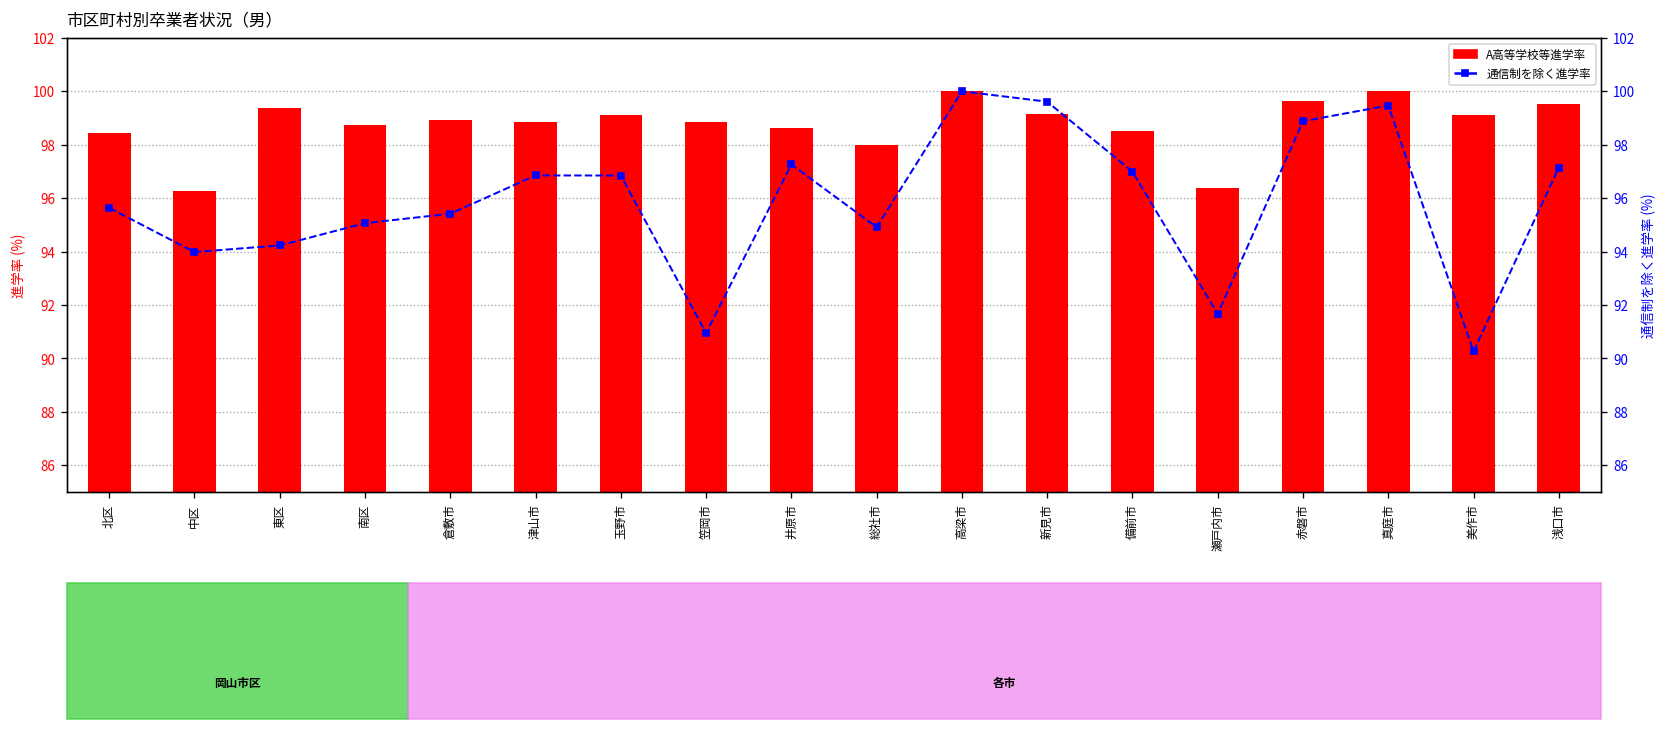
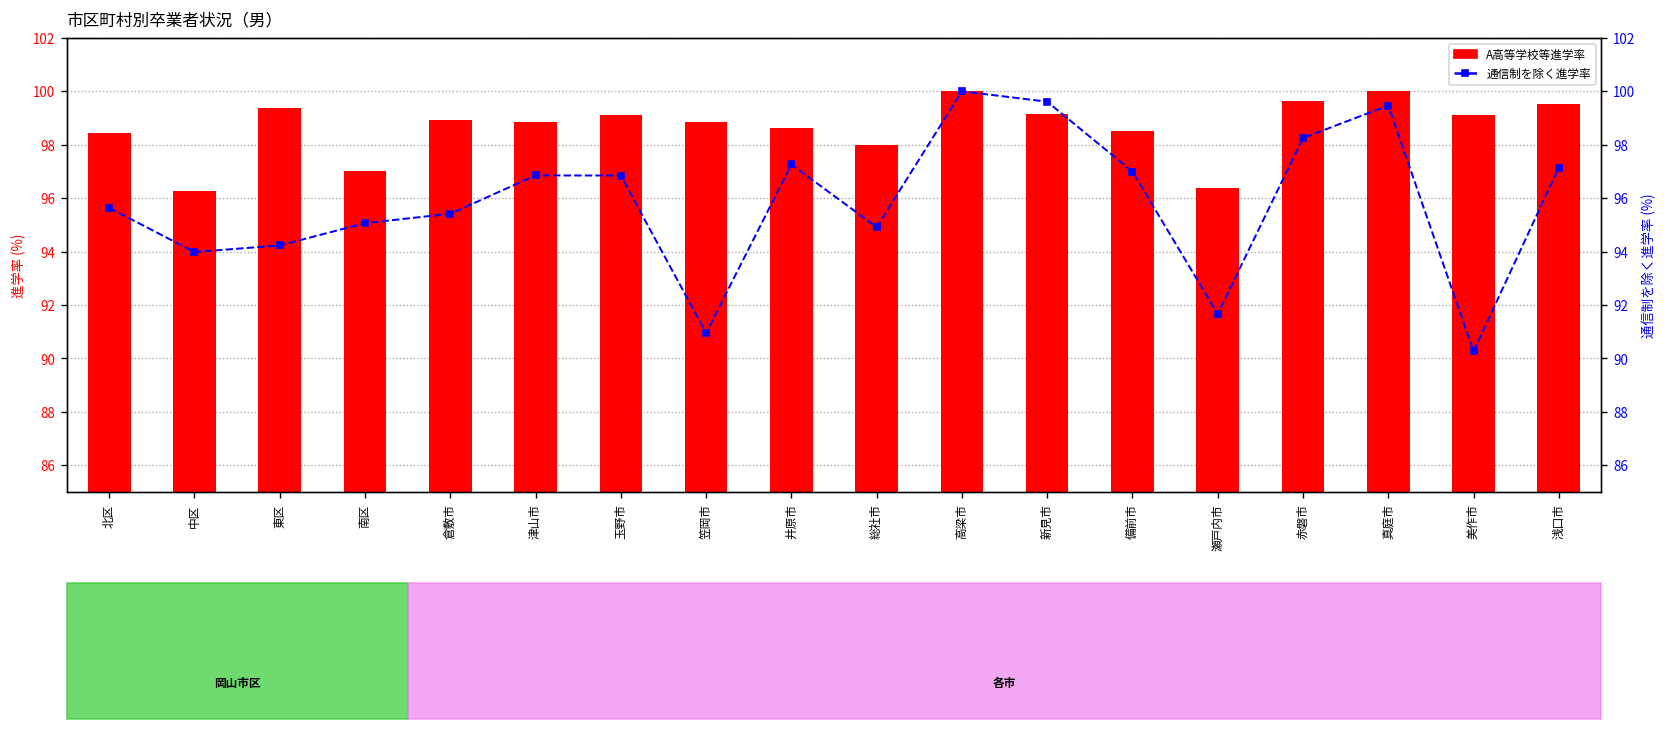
  {
    "A高等学校等進学率": {
      "北区": 98.4,
      "中区": 96.3,
      "東区": 99.4,
-     "南区": 98.7,
+     "南区": 97.0,
      "倉敷市": 98.9,
      "津山市": 98.9,
      "玉野市": 99.1,
      "笠岡市": 98.9,
      "井原市": 98.6,
      "総社市": 98.0,
      "高梁市": 100.0,
      "新見市": 99.2,
      "備前市": 98.5,
      "瀬戸内市": 96.4,
      "赤磐市": 99.7,
      "真庭市": 100.0,
      "美作市": 99.1,
      "浅口市": 99.5
    },
    "通信制を除く進学率": {
      "北区": 95.6,
      "中区": 94.0,
      "東区": 94.2,
      "南区": 95.1,
      "倉敷市": 95.4,
      "津山市": 96.9,
      "玉野市": 96.8,
      "笠岡市": 91.0,
      "井原市": 97.3,
      "総社市": 94.9,
      "高梁市": 100.0,
      "新見市": 99.6,
      "備前市": 97.0,
      "瀬戸内市": 91.7,
-     "赤磐市": 98.9,
+     "赤磐市": 98.3,
      "真庭市": 99.5,
      "美作市": 90.3,
      "浅口市": 97.1
    }
  }
